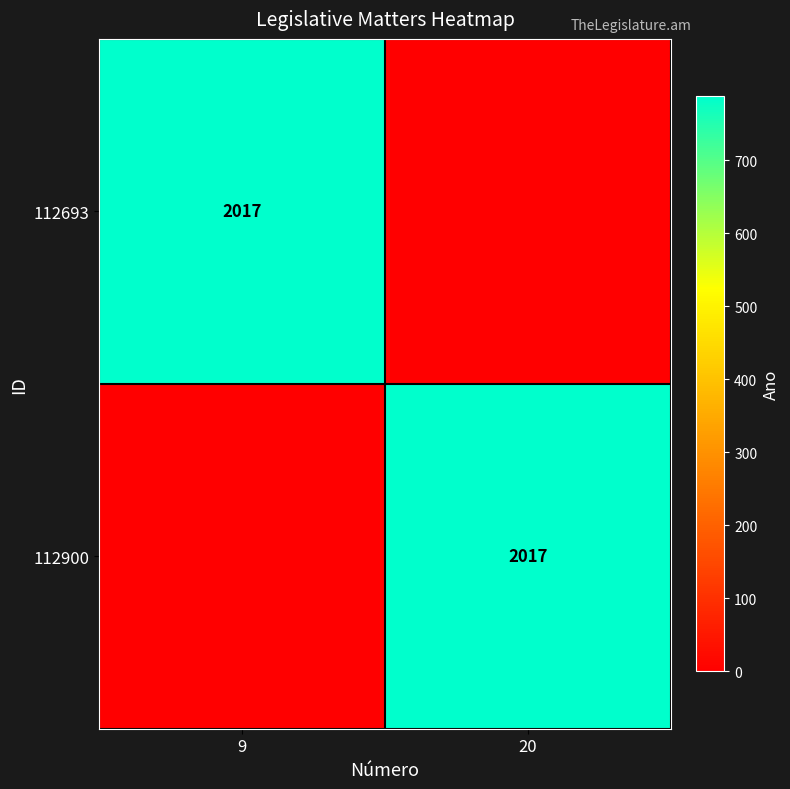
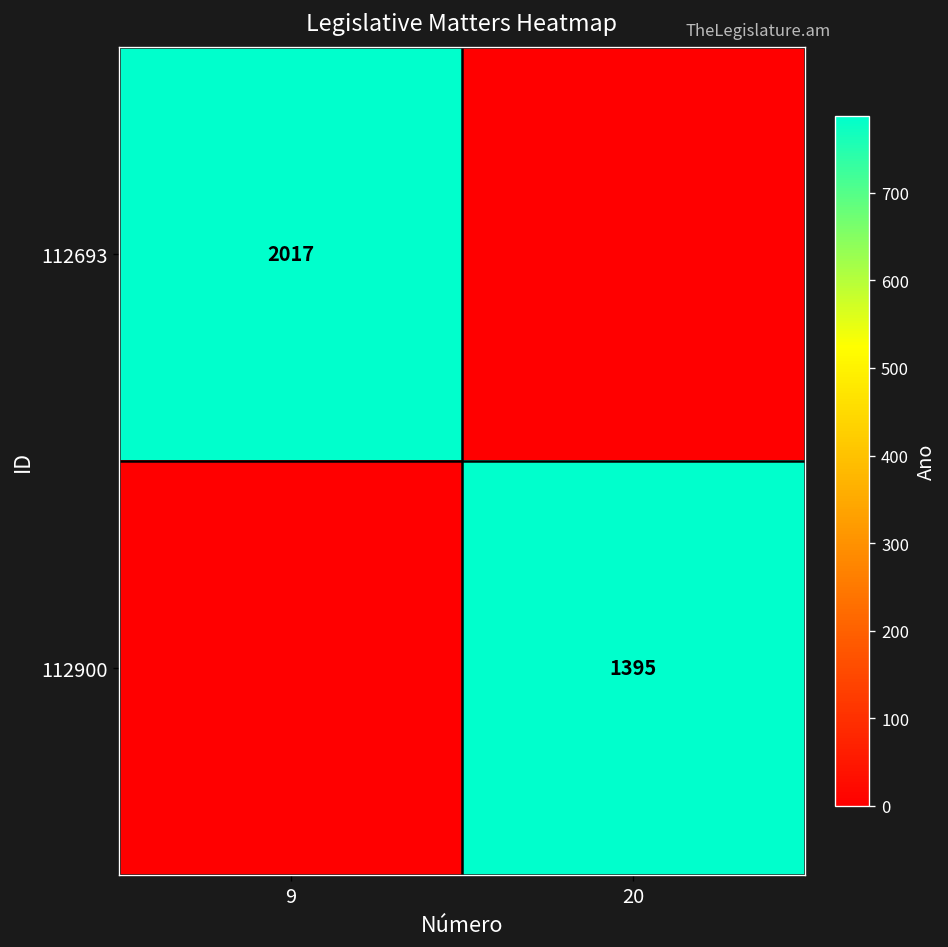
  {
    "112693": {
      "9": 2017
    },
    "112900": {
-     "20": 2017
+     "20": 1395
    }
  }
